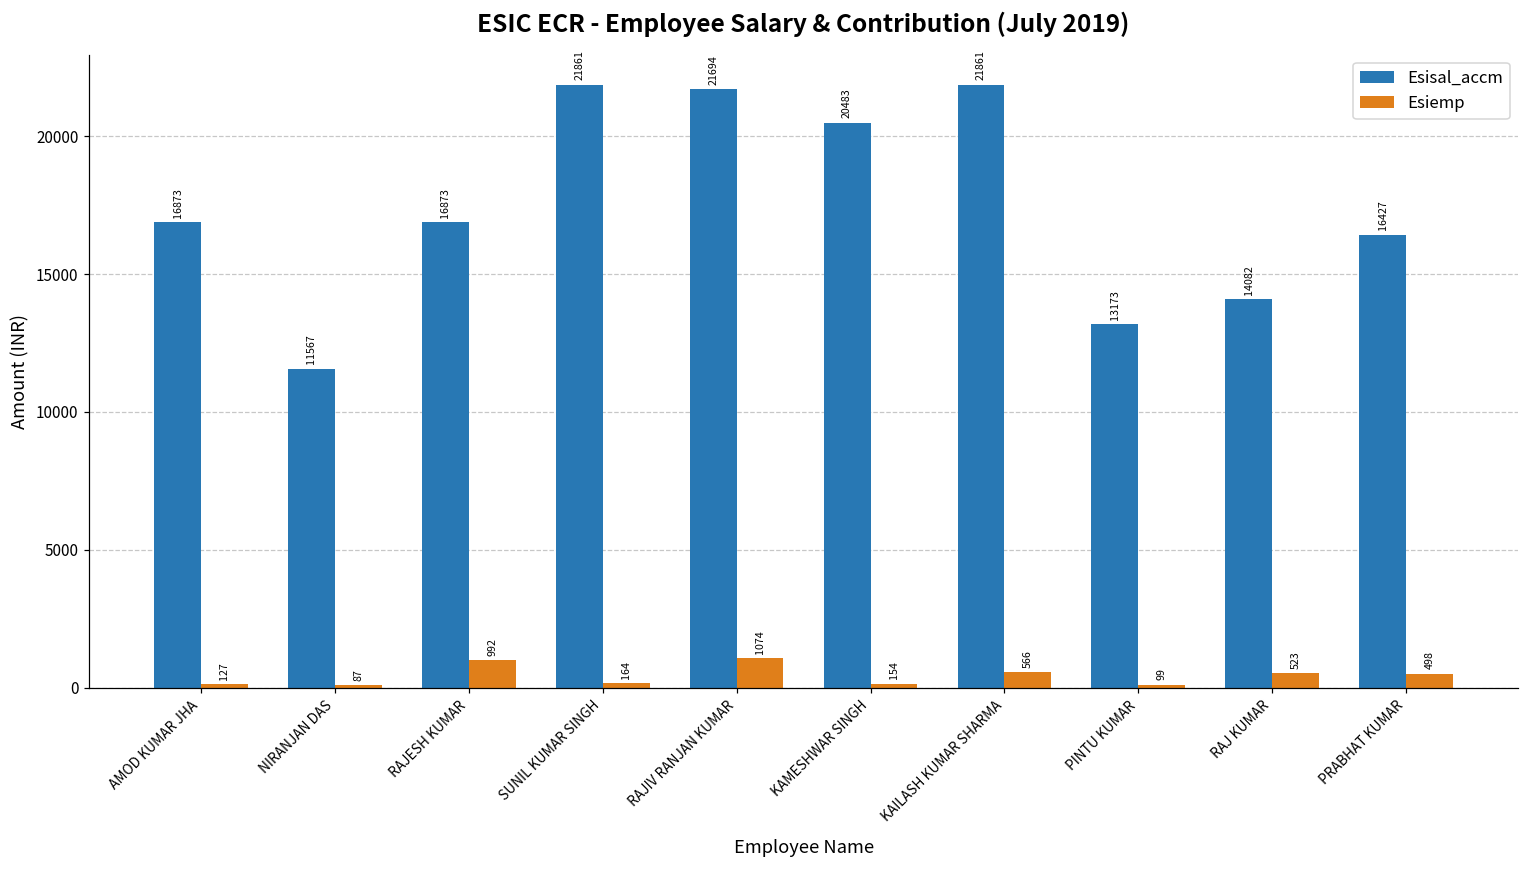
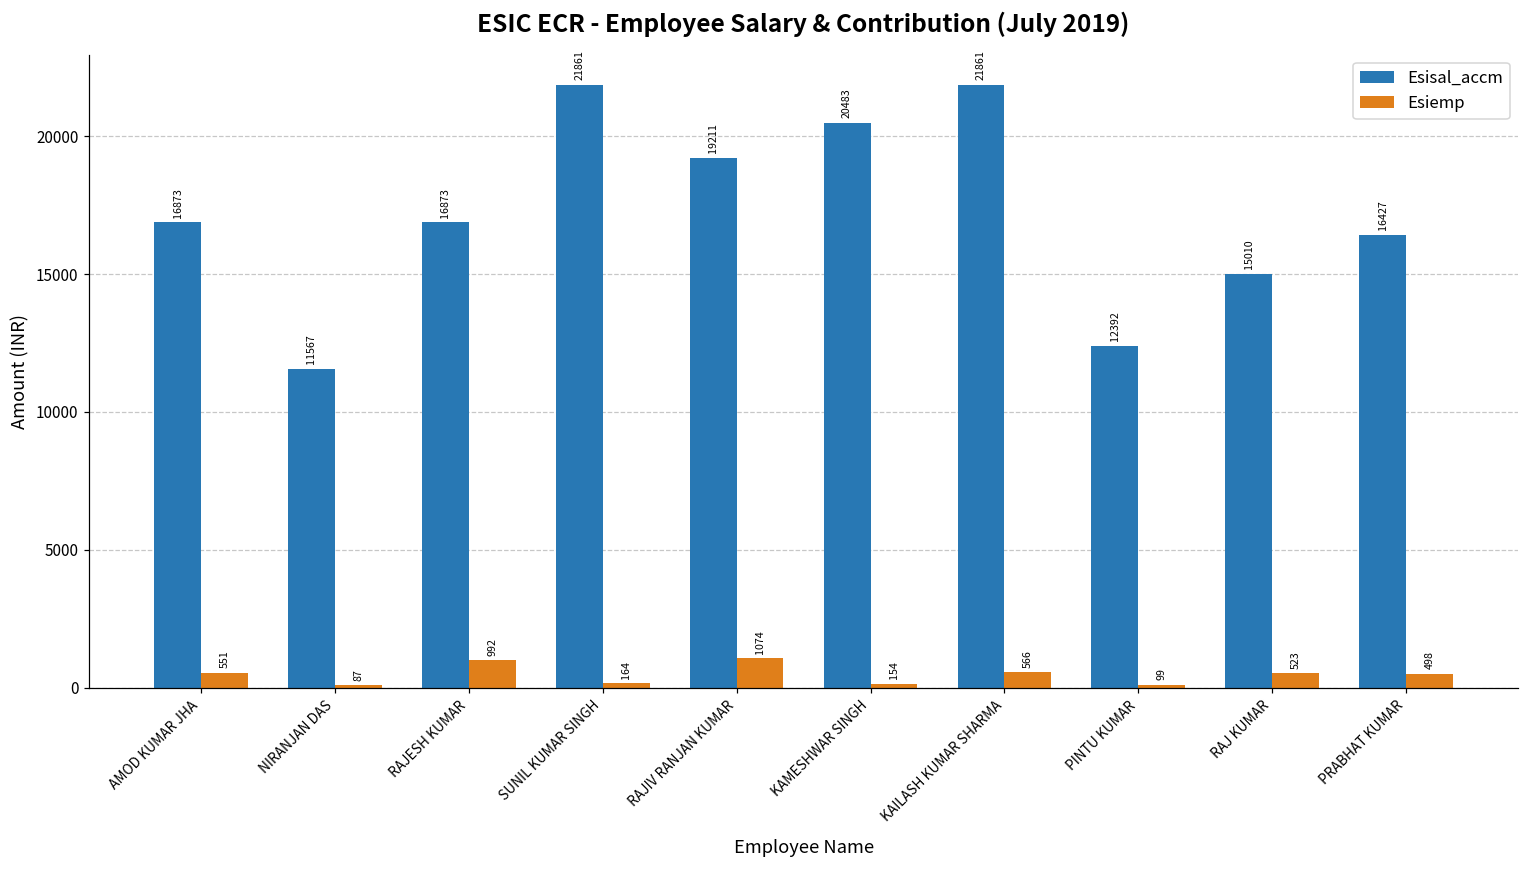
  {
    "Esisal_accm": {
      "AMOD KUMAR JHA": 16873,
      "NIRANJAN DAS": 11567,
      "RAJESH KUMAR": 16873,
      "SUNIL KUMAR SINGH": 21861,
-     "RAJIV RANJAN KUMAR": 21694,
+     "RAJIV RANJAN KUMAR": 19211,
      "KAMESHWAR SINGH": 20483,
      "KAILASH KUMAR SHARMA": 21861,
-     "PINTU KUMAR": 13173,
-     "RAJ KUMAR": 14082,
+     "PINTU KUMAR": 12392,
+     "RAJ KUMAR": 15010,
      "PRABHAT KUMAR": 16427
    },
    "Esiemp": {
-     "AMOD KUMAR JHA": 127,
+     "AMOD KUMAR JHA": 551,
      "NIRANJAN DAS": 87,
      "RAJESH KUMAR": 992,
      "SUNIL KUMAR SINGH": 164,
      "RAJIV RANJAN KUMAR": 1074,
      "KAMESHWAR SINGH": 154,
      "KAILASH KUMAR SHARMA": 566,
      "PINTU KUMAR": 99,
      "RAJ KUMAR": 523,
      "PRABHAT KUMAR": 498
    }
  }
